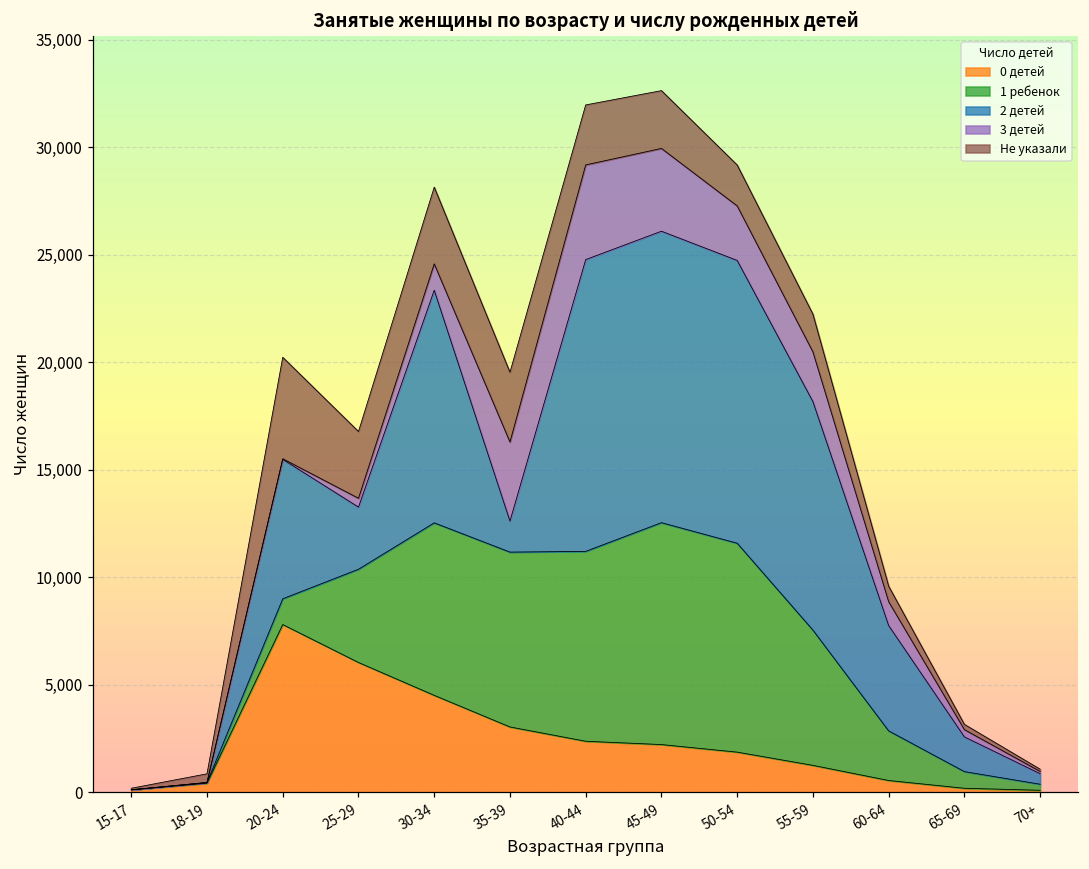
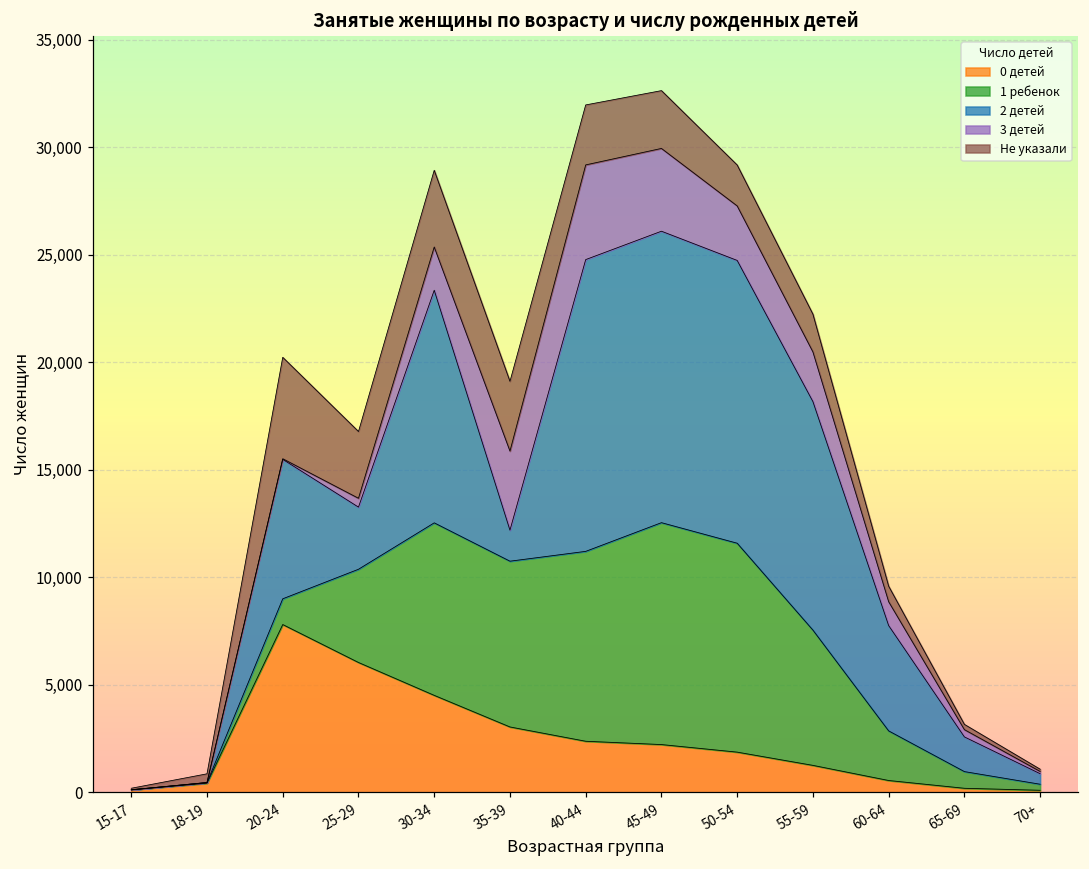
  {
    "0 детей": {
      "20-24": "7,800",
      "25-29": "6,000",
      "30-34": "4,500",
      "35-39": "3,000",
      "40-44": "2,400",
      "45-49": "2,200",
      "50-54": "1,900",
      "55-59": "1,300",
      "60-64": "500",
      "65-69": "200",
      "70+": "100"
    },
    "1 ребенок": {
      "20-24": "1,200",
      "25-29": "4,300",
      "30-34": "8,000",
-     "35-39": "8,100",
+     "35-39": "7,700",
      "40-44": "8,800",
      "45-49": "10,300",
      "50-54": "9,700",
      "55-59": "6,300",
      "60-64": "2,300",
      "65-69": "800",
      "70+": "300"
    },
    "2 детей": {
      "25-29": "2,900",
      "30-34": "10,800",
      "35-39": "1,400",
      "40-44": "13,600",
      "45-49": "13,600",
      "50-54": "13,200",
      "55-59": "10,600",
      "60-64": "4,900",
      "65-69": "1,600"
    },
    "3 детей": {
      "25-29": "400",
-     "30-34": "1,200",
+     "30-34": "2,000",
      "35-39": "3,700",
      "40-44": "4,400",
      "45-49": "3,900",
      "50-54": "2,500",
      "55-59": "2,300",
      "60-64": "1,100",
      "65-69": "300"
    },
    "Не указали": {
      "18-19": "400",
      "20-24": "4,700",
      "25-29": "3,100",
      "30-34": "3,600",
      "35-39": "3,200",
      "40-44": "2,800",
      "45-49": "2,700",
      "50-54": "1,900",
      "55-59": "1,800",
      "60-64": "700",
      "65-69": "200"
    }
  }
